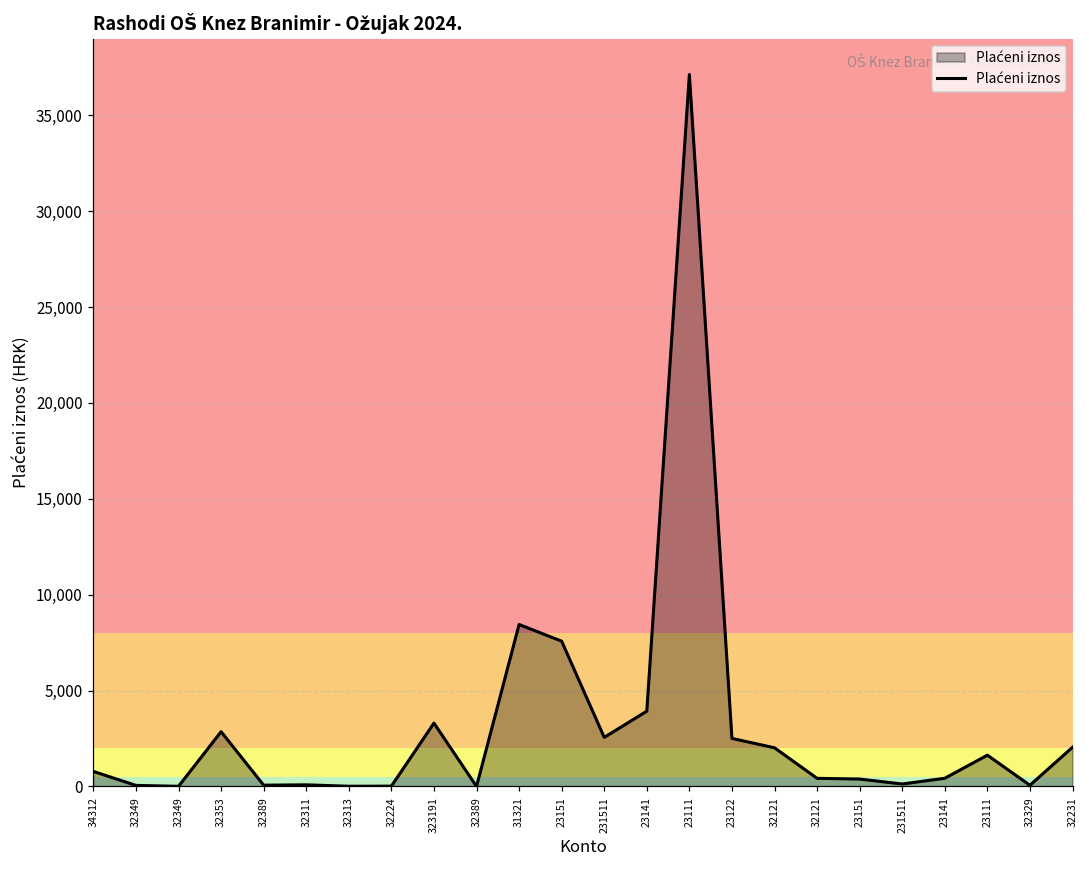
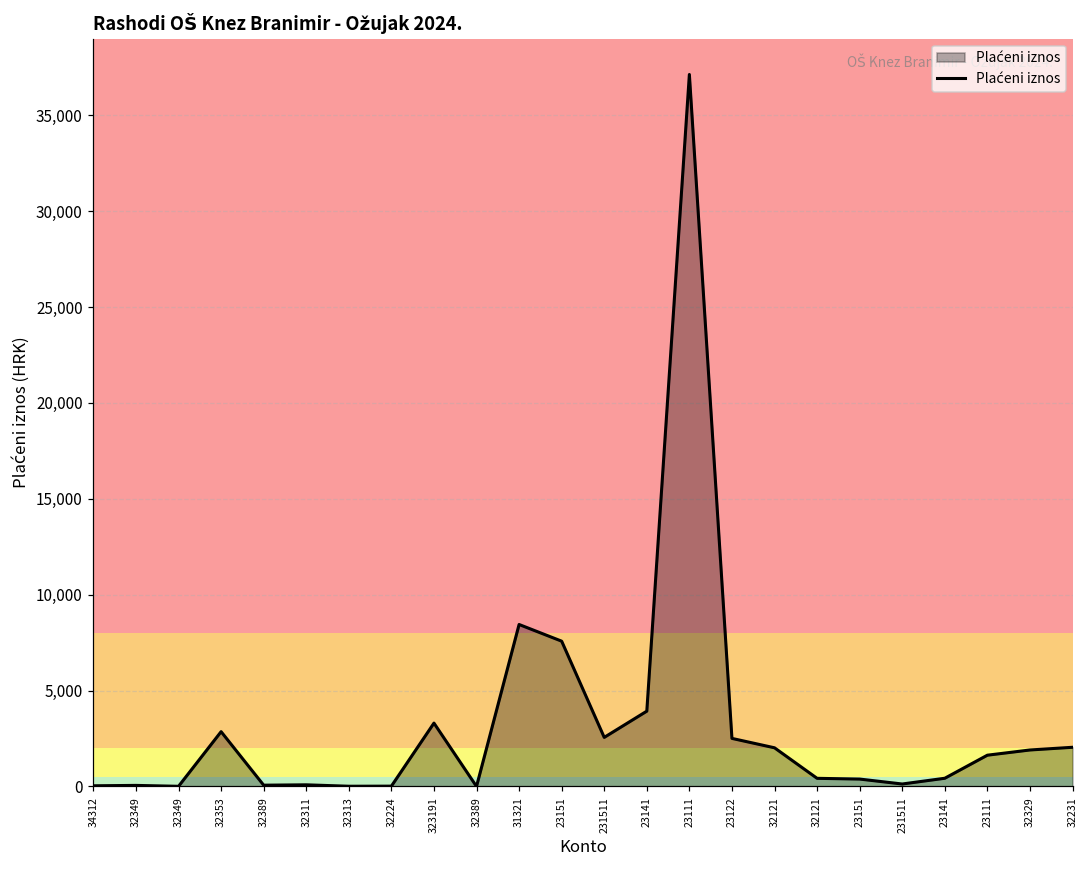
  {
-   "34312": "800",
+   "34312": "0",
    "32353": "2,900",
    "32311": "100",
    "32313": "0",
    "32224": "0",
    "323191": "3,300",
    "31321": "8,400",
    "23122": "2,500",
-   "32329": "100",
+   "32329": "1,900",
    "32231": "2,000"
  }
